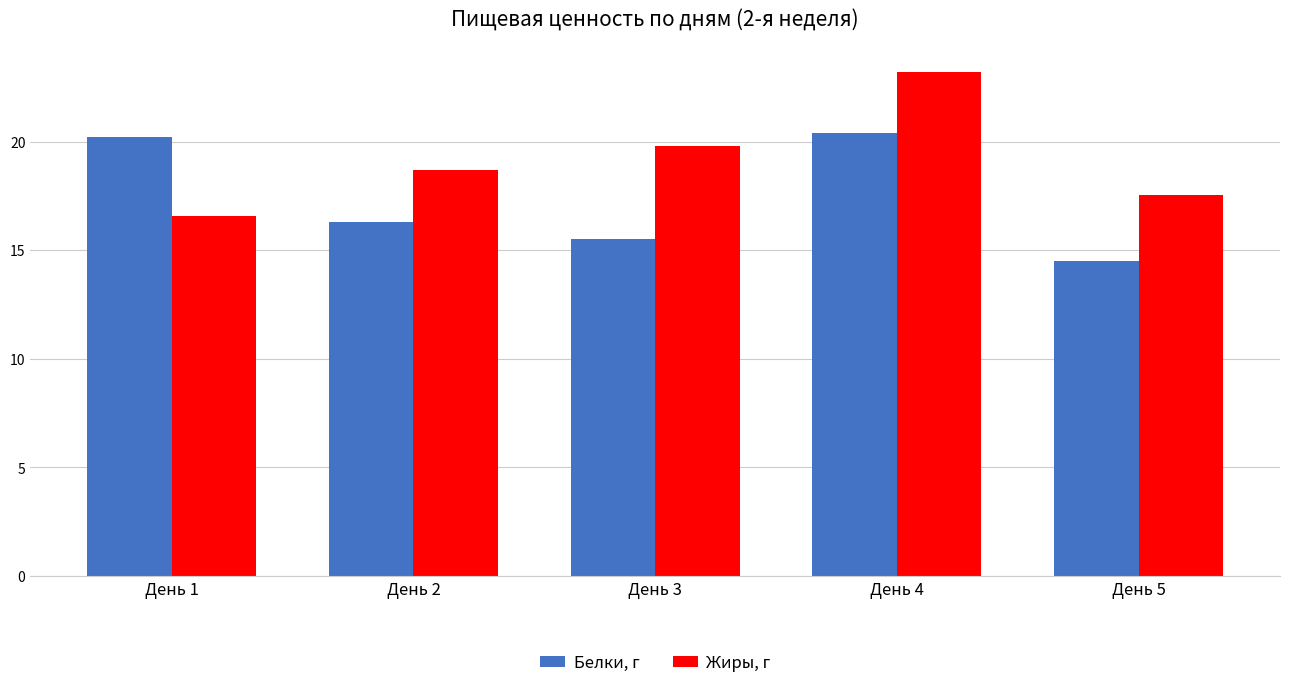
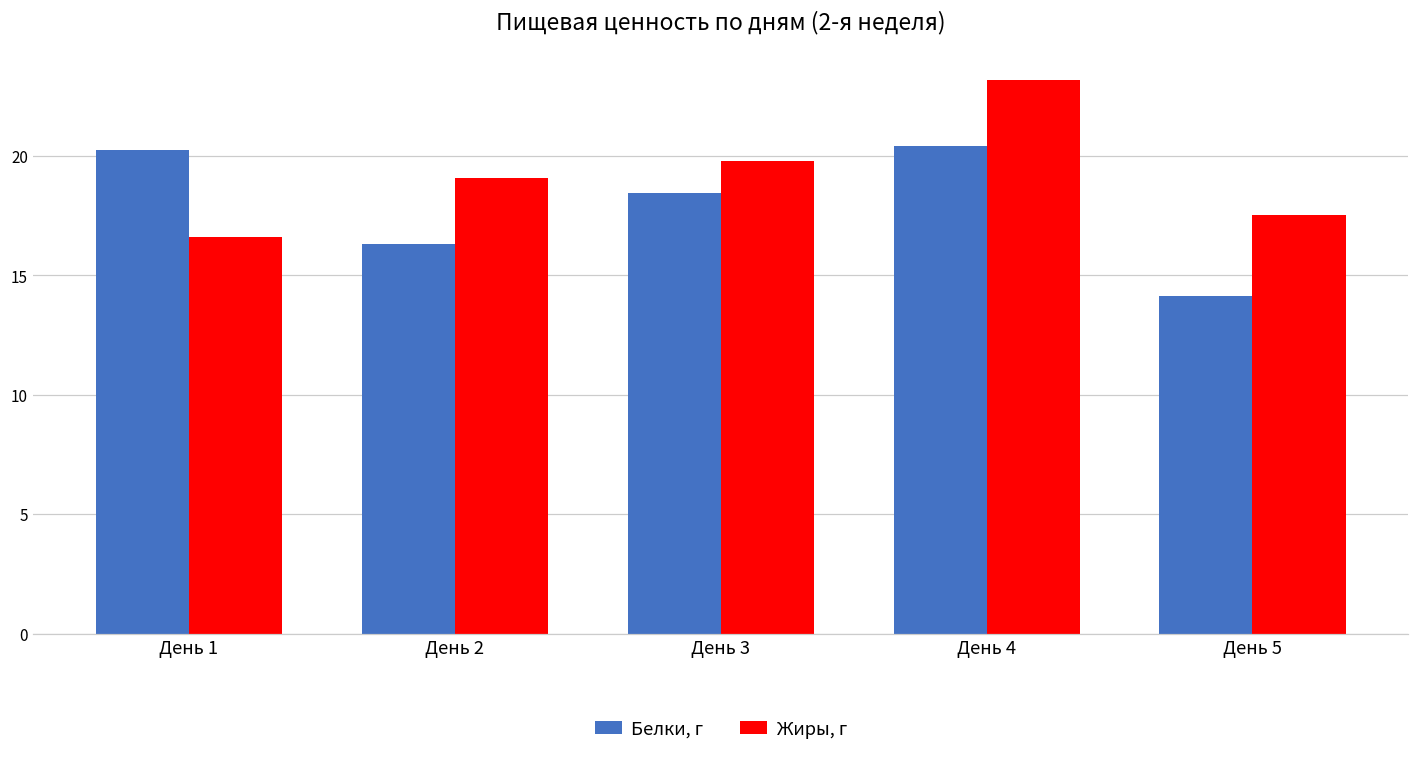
  {
    "Белки, г": {
      "День 1": 20.2,
      "День 2": 16.3,
-     "День 3": 15.5,
+     "День 3": 18.5,
      "День 4": 20.4,
-     "День 5": 14.5
+     "День 5": 14.1
    },
    "Жиры, г": {
      "День 1": 16.6,
-     "День 2": 18.7,
+     "День 2": 19.1,
      "День 3": 19.8,
      "День 4": 23.2,
      "День 5": 17.5
    }
  }
